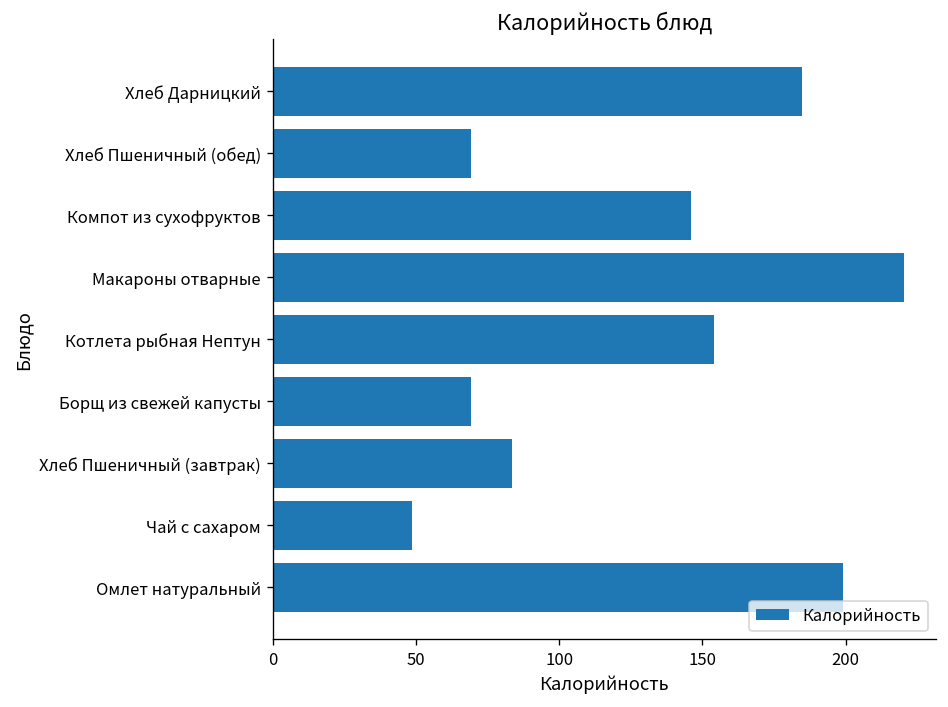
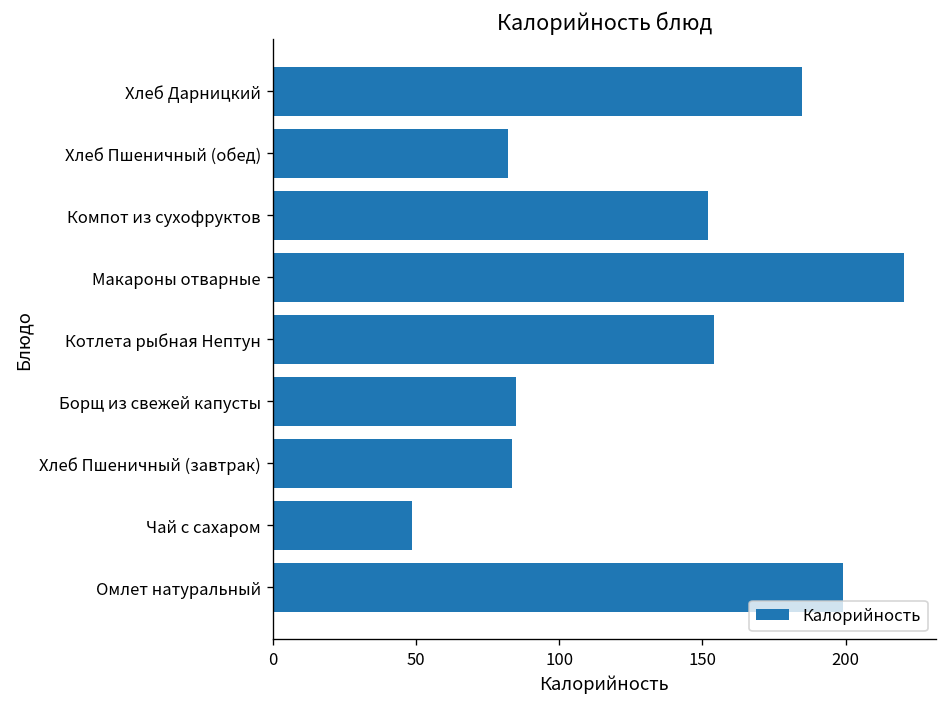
  {
    "Хлеб Дарницкий": 185,
-   "Хлеб Пшеничный (обед)": 69,
-   "Компот из сухофруктов": 146,
+   "Хлеб Пшеничный (обед)": 82,
+   "Компот из сухофруктов": 152,
    "Макароны отварные": 221,
    "Котлета рыбная Нептун": 154,
-   "Борщ из свежей капусты": 69,
+   "Борщ из свежей капусты": 85,
    "Хлеб Пшеничный (завтрак)": 84,
    "Чай с сахаром": 49,
    "Омлет натуральный": 199
  }
